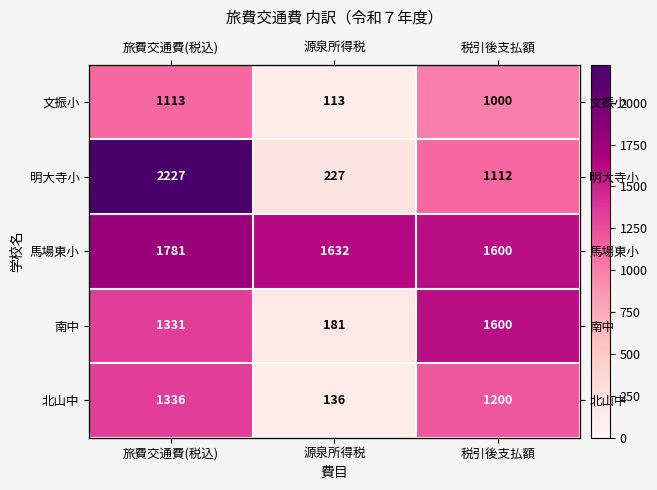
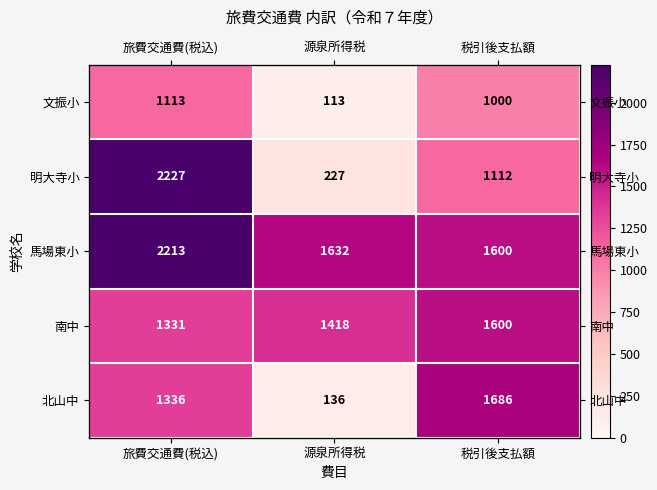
  {
    "文振小": {
      "旅費交通費(税込)": 1113,
      "源泉所得税": 113,
      "税引後支払額": 1000
    },
    "明大寺小": {
      "旅費交通費(税込)": 2227,
      "源泉所得税": 227,
      "税引後支払額": 1112
    },
    "馬場東小": {
-     "旅費交通費(税込)": 1781,
+     "旅費交通費(税込)": 2213,
      "源泉所得税": 1632,
      "税引後支払額": 1600
    },
    "南中": {
      "旅費交通費(税込)": 1331,
-     "源泉所得税": 181,
+     "源泉所得税": 1418,
      "税引後支払額": 1600
    },
    "北山中": {
      "旅費交通費(税込)": 1336,
      "源泉所得税": 136,
-     "税引後支払額": 1200
+     "税引後支払額": 1686
    }
  }
